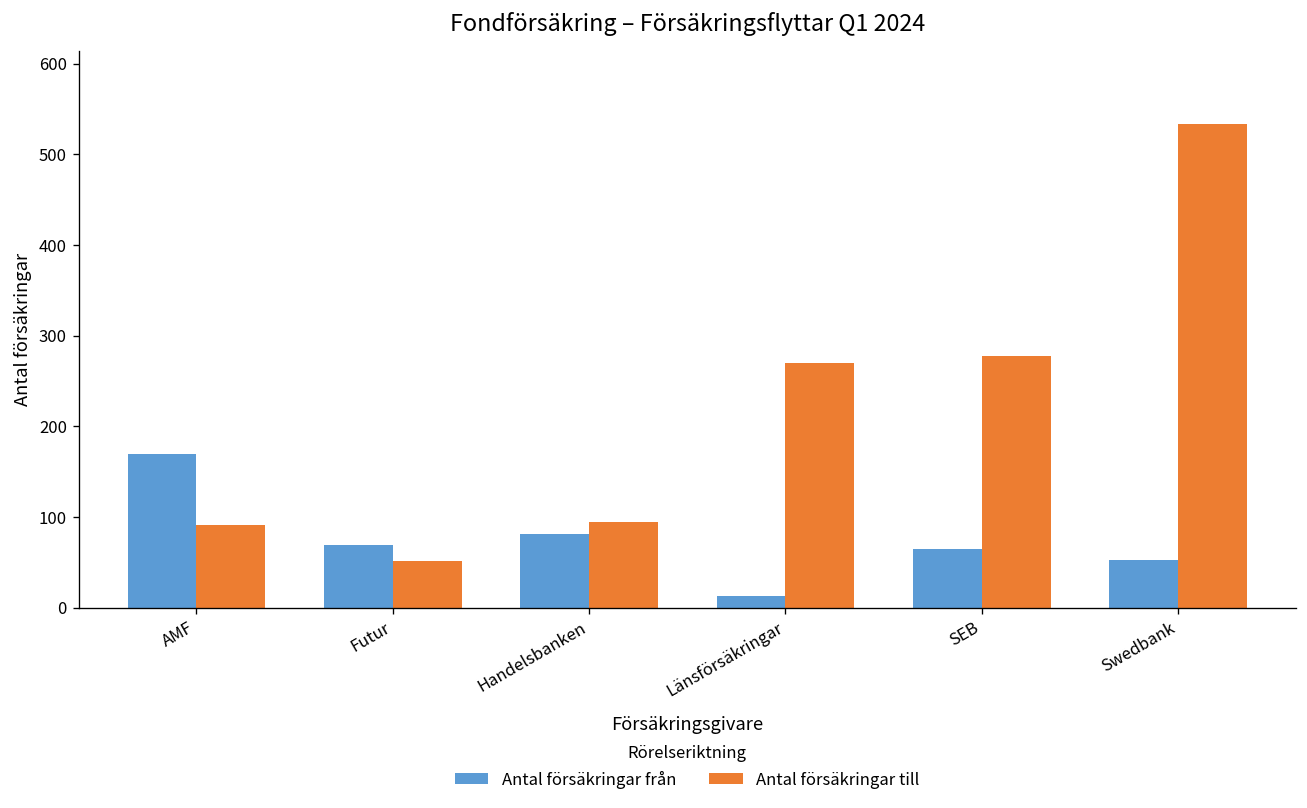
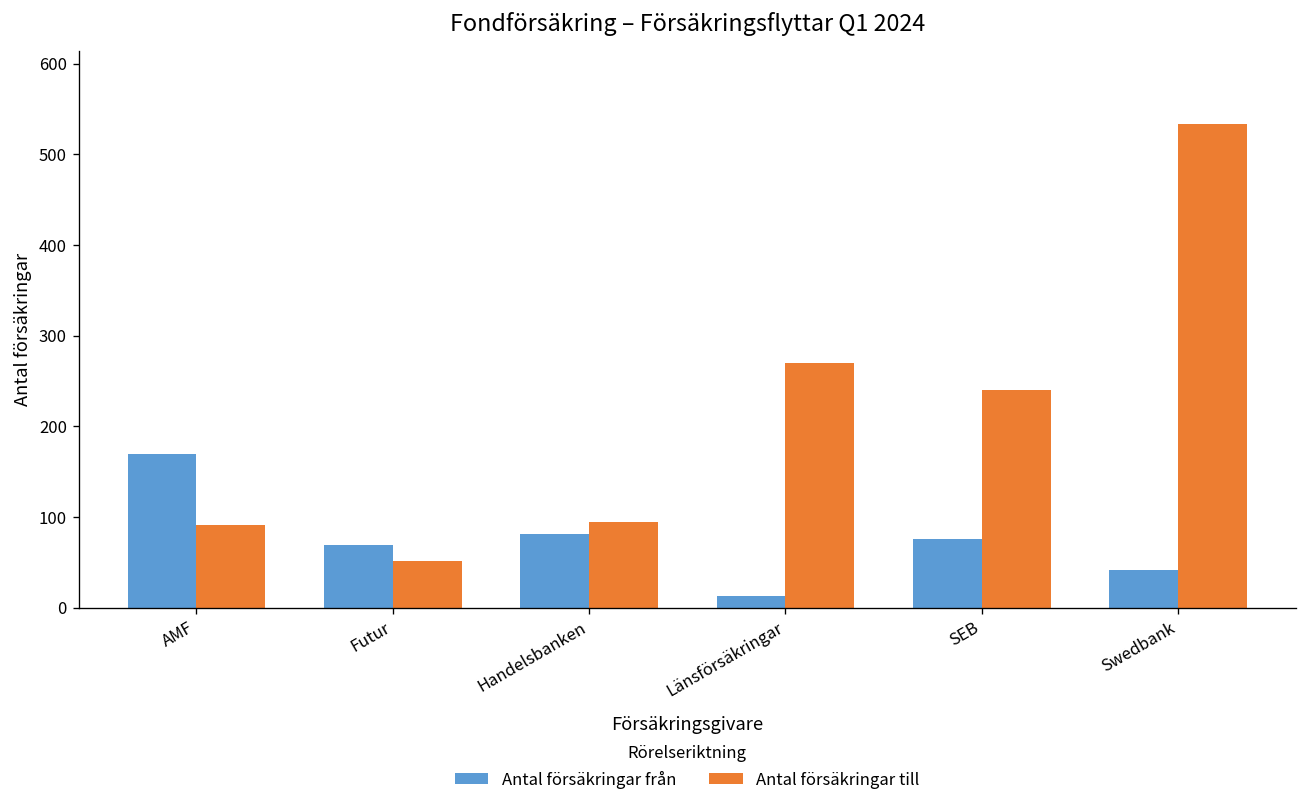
  {
    "Antal försäkringar från": {
      "AMF": 170,
      "Futur": 70,
      "Handelsbanken": 80,
      "Länsförsäkringar": 10,
-     "SEB": 70,
-     "Swedbank": 50
+     "SEB": 80,
+     "Swedbank": 40
    },
    "Antal försäkringar till": {
      "AMF": 90,
      "Futur": 50,
      "Handelsbanken": 90,
      "Länsförsäkringar": 270,
-     "SEB": 280,
+     "SEB": 240,
      "Swedbank": 530
    }
  }
